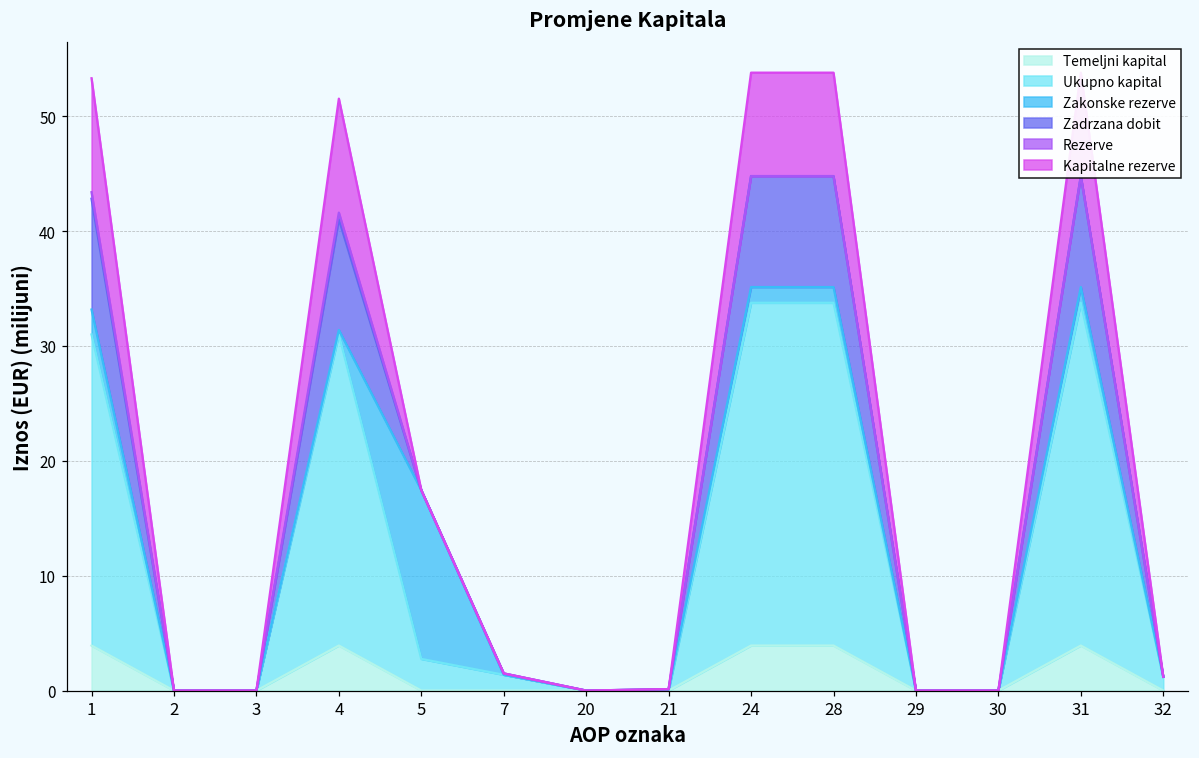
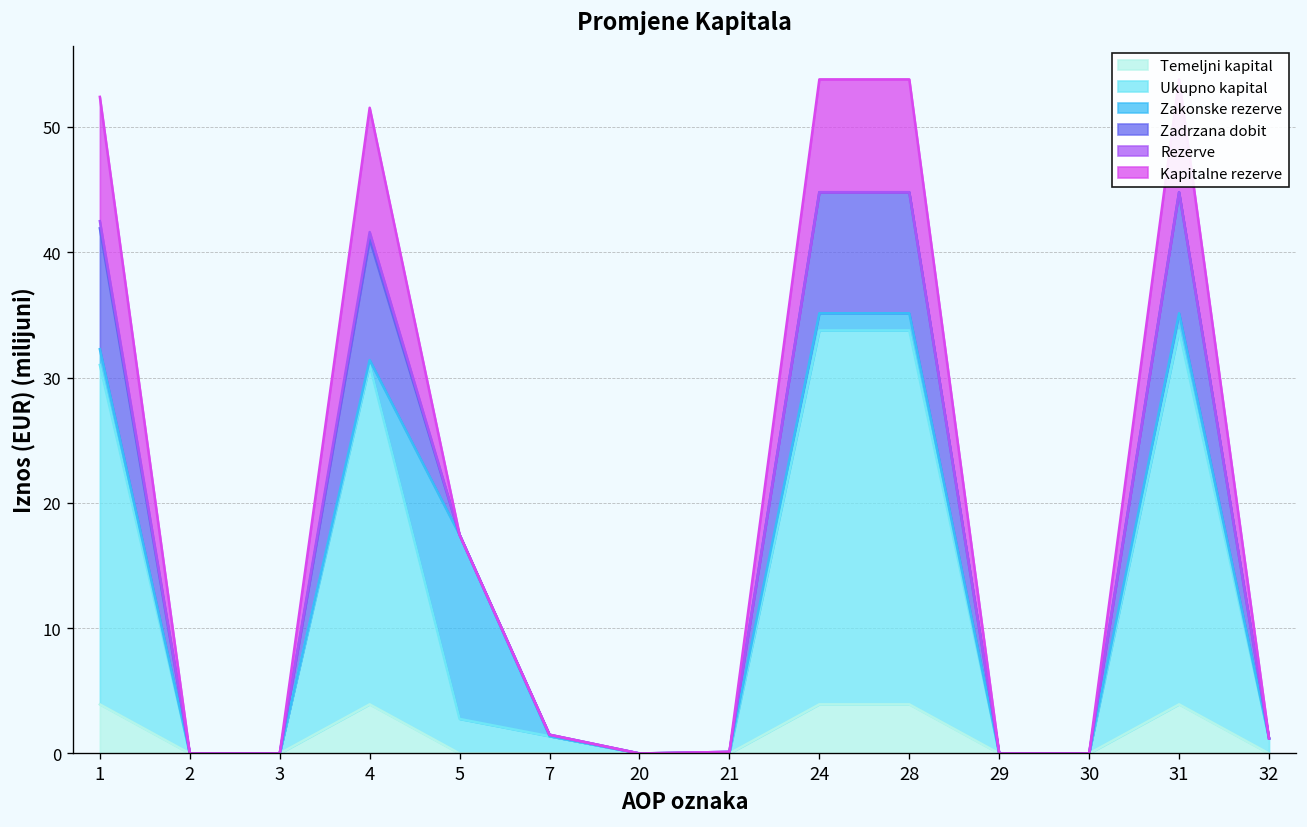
  {
    "Temeljni kapital": {
      "1": 3.9,
      "4": 3.9,
      "5": 0.0,
      "7": 0.0,
      "24": 3.9,
      "28": 3.9,
      "31": 3.9,
      "32": 0.0
    },
    "Ukupno kapital": {
      "1": 27.1,
      "4": 27.1,
      "5": 2.8,
      "24": 29.8,
      "28": 29.8,
      "31": 29.8
    },
    "Zakonske rezerve": {
-     "1": 2.2,
+     "1": 1.3,
      "4": 0.4,
      "24": 1.4,
      "28": 1.4,
      "31": 1.4
    },
    "Zadrzana dobit": {
      "1": 9.6,
      "4": 9.6
    }
  }
